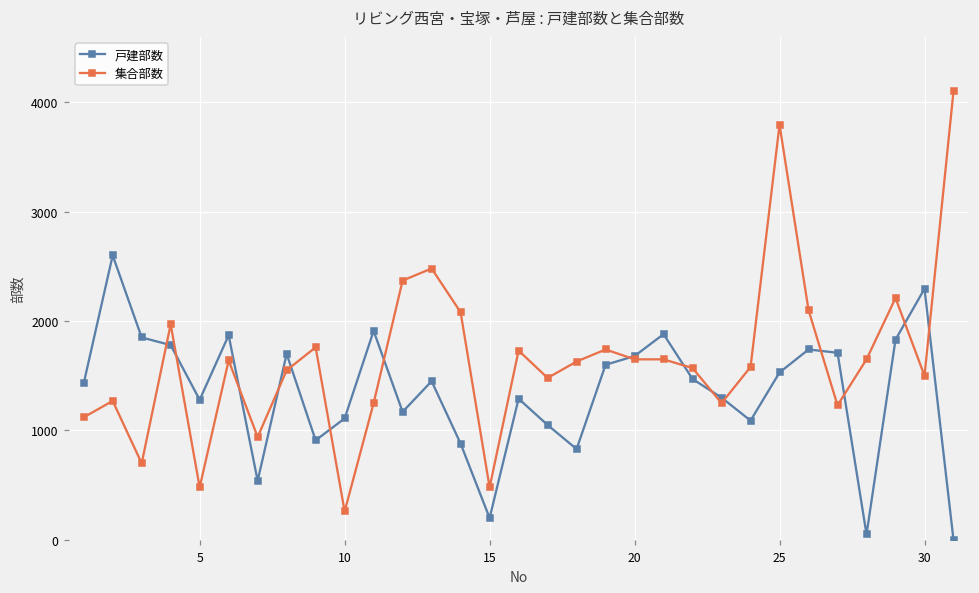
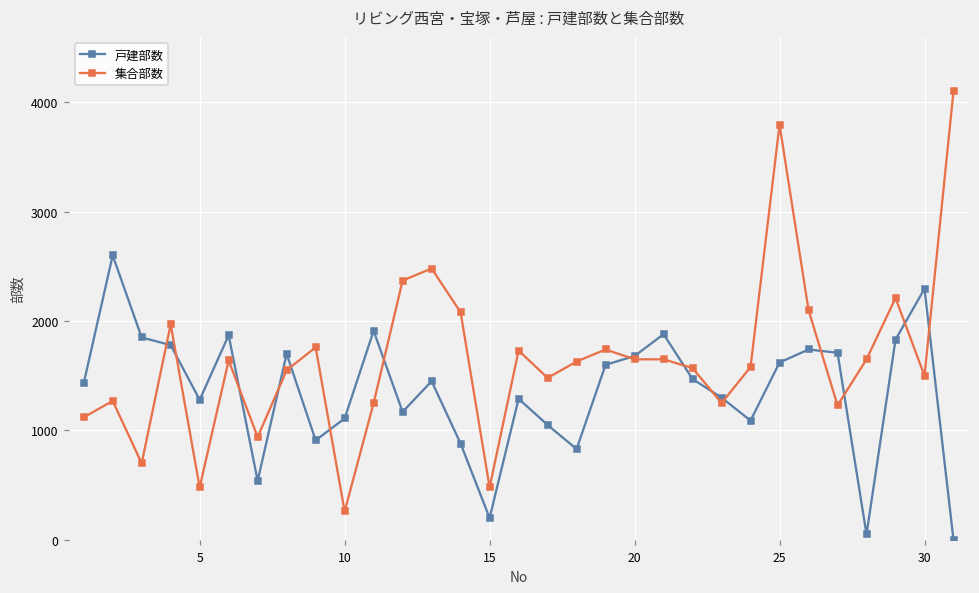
  {
    "戸建部数": {
      "5": 1300,
      "10": 1100,
      "15": 200,
      "20": 1700,
-     "25": 1500,
+     "25": 1600,
      "30": 2300
    },
    "集合部数": {
      "5": 500,
      "10": 300,
      "15": 500,
      "20": 1700,
      "25": 3800,
      "30": 1500
    }
  }
